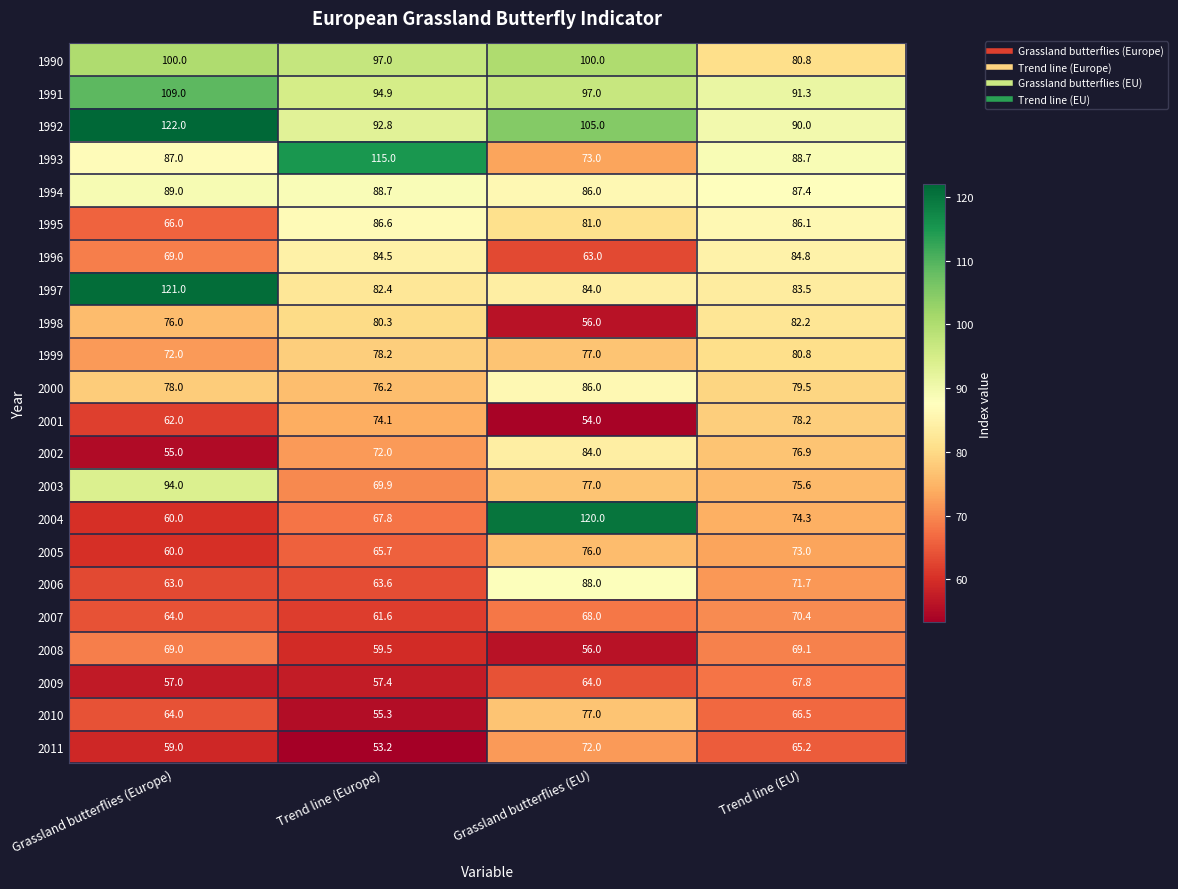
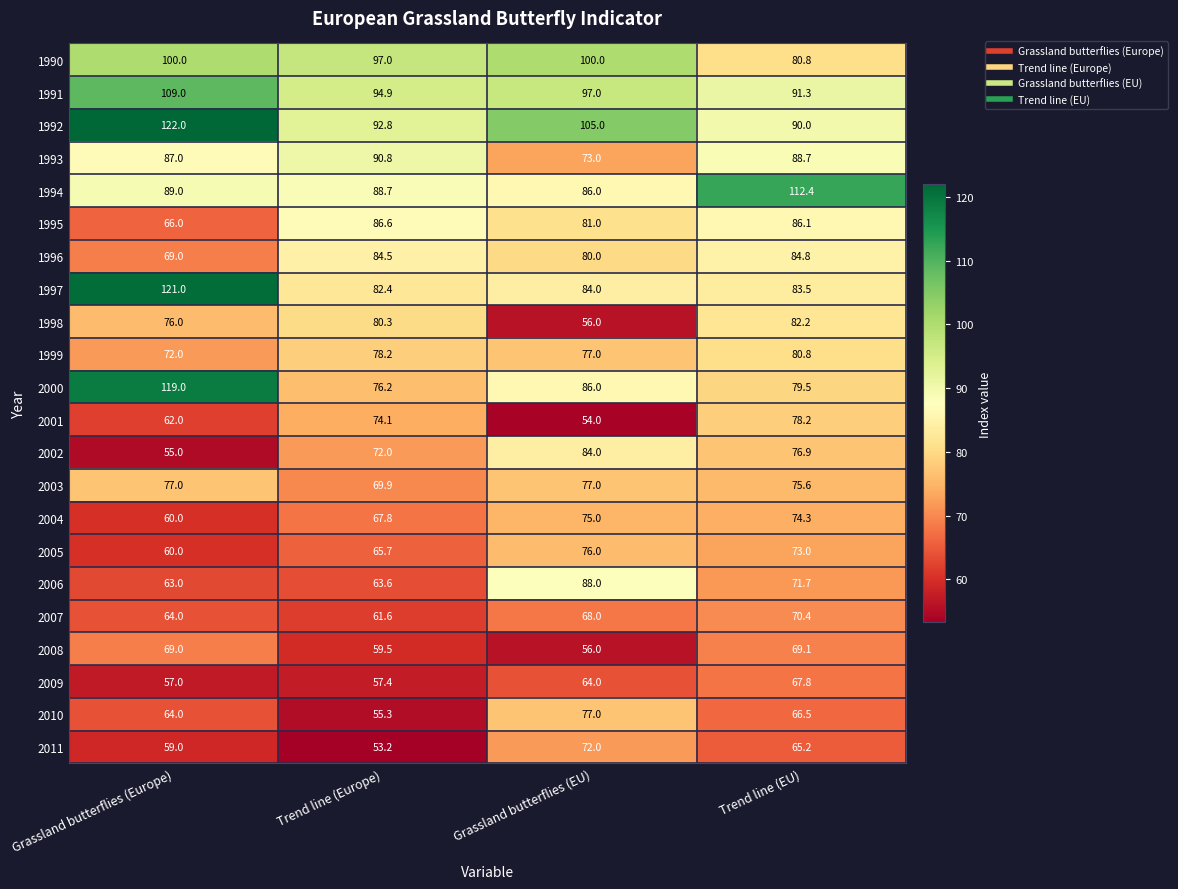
  {
    "1990": {
      "Grassland butterflies (Europe)": 100.0,
      "Trend line (Europe)": 97.0,
      "Grassland butterflies (EU)": 100.0,
      "Trend line (EU)": 80.8
    },
    "1991": {
      "Grassland butterflies (Europe)": 109.0,
      "Trend line (Europe)": 94.9,
      "Grassland butterflies (EU)": 97.0,
      "Trend line (EU)": 91.3
    },
    "1992": {
      "Grassland butterflies (Europe)": 122.0,
      "Trend line (Europe)": 92.8,
      "Grassland butterflies (EU)": 105.0,
      "Trend line (EU)": 90.0
    },
    "1993": {
      "Grassland butterflies (Europe)": 87.0,
-     "Trend line (Europe)": 115.0,
+     "Trend line (Europe)": 90.8,
      "Grassland butterflies (EU)": 73.0,
      "Trend line (EU)": 88.7
    },
    "1994": {
      "Grassland butterflies (Europe)": 89.0,
      "Trend line (Europe)": 88.7,
      "Grassland butterflies (EU)": 86.0,
-     "Trend line (EU)": 87.4
+     "Trend line (EU)": 112.4
    },
    "1995": {
      "Grassland butterflies (Europe)": 66.0,
      "Trend line (Europe)": 86.6,
      "Grassland butterflies (EU)": 81.0,
      "Trend line (EU)": 86.1
    },
    "1996": {
      "Grassland butterflies (Europe)": 69.0,
      "Trend line (Europe)": 84.5,
-     "Grassland butterflies (EU)": 63.0,
+     "Grassland butterflies (EU)": 80.0,
      "Trend line (EU)": 84.8
    },
    "1997": {
      "Grassland butterflies (Europe)": 121.0,
      "Trend line (Europe)": 82.4,
      "Grassland butterflies (EU)": 84.0,
      "Trend line (EU)": 83.5
    },
    "1998": {
      "Grassland butterflies (Europe)": 76.0,
      "Trend line (Europe)": 80.3,
      "Grassland butterflies (EU)": 56.0,
      "Trend line (EU)": 82.2
    },
    "1999": {
      "Grassland butterflies (Europe)": 72.0,
      "Trend line (Europe)": 78.2,
      "Grassland butterflies (EU)": 77.0,
      "Trend line (EU)": 80.8
    },
    "2000": {
-     "Grassland butterflies (Europe)": 78.0,
+     "Grassland butterflies (Europe)": 119.0,
      "Trend line (Europe)": 76.2,
      "Grassland butterflies (EU)": 86.0,
      "Trend line (EU)": 79.5
    },
    "2001": {
      "Grassland butterflies (Europe)": 62.0,
      "Trend line (Europe)": 74.1,
      "Grassland butterflies (EU)": 54.0,
      "Trend line (EU)": 78.2
    },
    "2002": {
      "Grassland butterflies (Europe)": 55.0,
      "Trend line (Europe)": 72.0,
      "Grassland butterflies (EU)": 84.0,
      "Trend line (EU)": 76.9
    },
    "2003": {
-     "Grassland butterflies (Europe)": 94.0,
+     "Grassland butterflies (Europe)": 77.0,
      "Trend line (Europe)": 69.9,
      "Grassland butterflies (EU)": 77.0,
      "Trend line (EU)": 75.6
    },
    "2004": {
      "Grassland butterflies (Europe)": 60.0,
      "Trend line (Europe)": 67.8,
-     "Grassland butterflies (EU)": 120.0,
+     "Grassland butterflies (EU)": 75.0,
      "Trend line (EU)": 74.3
    },
    "2005": {
      "Grassland butterflies (Europe)": 60.0,
      "Trend line (Europe)": 65.7,
      "Grassland butterflies (EU)": 76.0,
      "Trend line (EU)": 73.0
    },
    "2006": {
      "Grassland butterflies (Europe)": 63.0,
      "Trend line (Europe)": 63.6,
      "Grassland butterflies (EU)": 88.0,
      "Trend line (EU)": 71.7
    },
    "2007": {
      "Grassland butterflies (Europe)": 64.0,
      "Trend line (Europe)": 61.6,
      "Grassland butterflies (EU)": 68.0,
      "Trend line (EU)": 70.4
    },
    "2008": {
      "Grassland butterflies (Europe)": 69.0,
      "Trend line (Europe)": 59.5,
      "Grassland butterflies (EU)": 56.0,
      "Trend line (EU)": 69.1
    },
    "2009": {
      "Grassland butterflies (Europe)": 57.0,
      "Trend line (Europe)": 57.4,
      "Grassland butterflies (EU)": 64.0,
      "Trend line (EU)": 67.8
    },
    "2010": {
      "Grassland butterflies (Europe)": 64.0,
      "Trend line (Europe)": 55.3,
      "Grassland butterflies (EU)": 77.0,
      "Trend line (EU)": 66.5
    },
    "2011": {
      "Grassland butterflies (Europe)": 59.0,
      "Trend line (Europe)": 53.2,
      "Grassland butterflies (EU)": 72.0,
      "Trend line (EU)": 65.2
    }
  }
